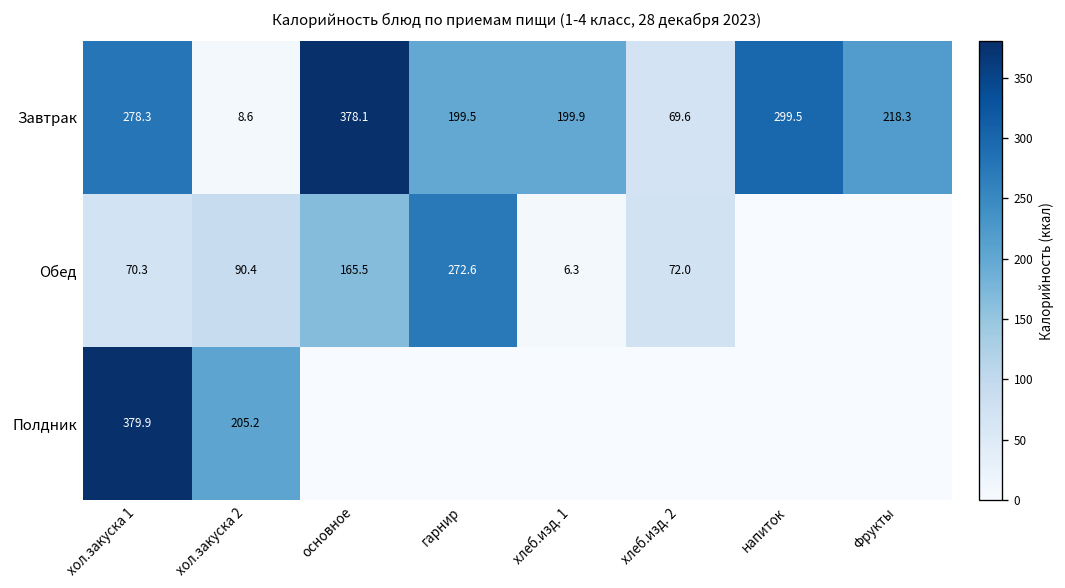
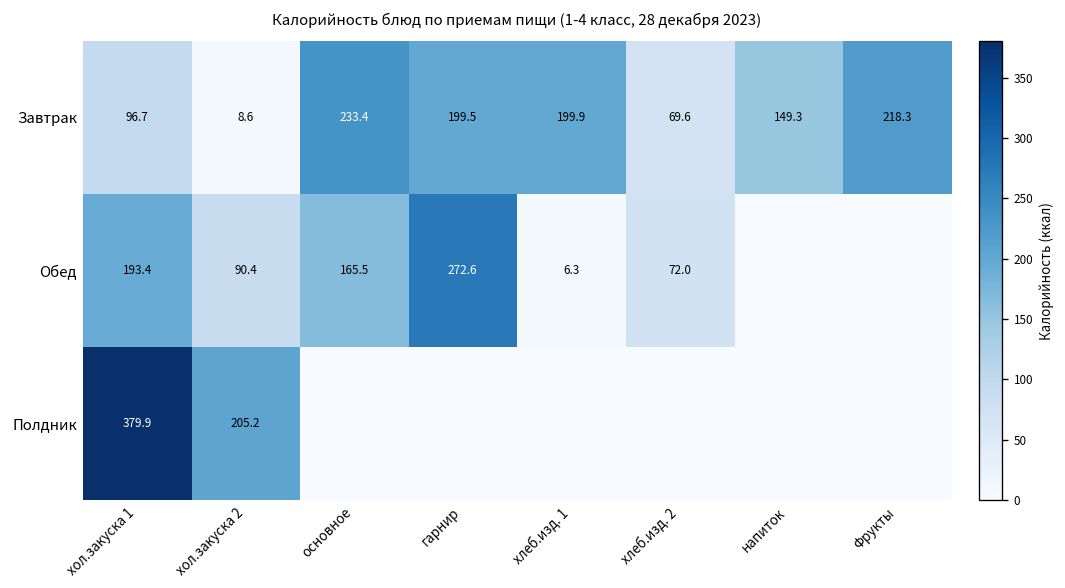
  {
    "Завтрак": {
-     "хол.закуска 1": 278.3,
+     "хол.закуска 1": 96.7,
      "хол.закуска 2": 8.6,
-     "основное": 378.1,
+     "основное": 233.4,
      "гарнир": 199.5,
      "хлеб.изд. 1": 199.9,
      "хлеб.изд. 2": 69.6,
-     "напиток": 299.5,
+     "напиток": 149.3,
      "Фрукты": 218.3
    },
    "Обед": {
-     "хол.закуска 1": 70.3,
+     "хол.закуска 1": 193.4,
      "хол.закуска 2": 90.4,
      "основное": 165.5,
      "гарнир": 272.6,
      "хлеб.изд. 1": 6.3,
      "хлеб.изд. 2": 72.0
    },
    "Полдник": {
      "хол.закуска 1": 379.9,
      "хол.закуска 2": 205.2
    }
  }
